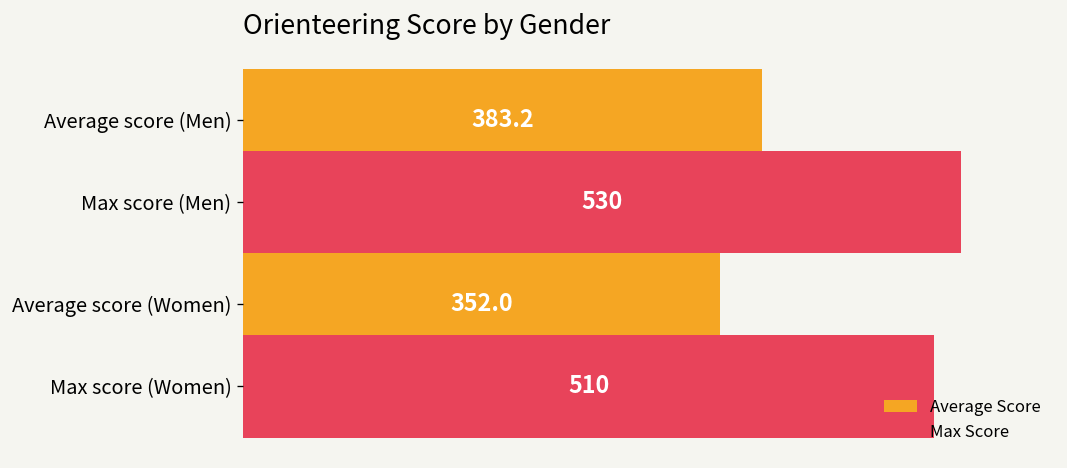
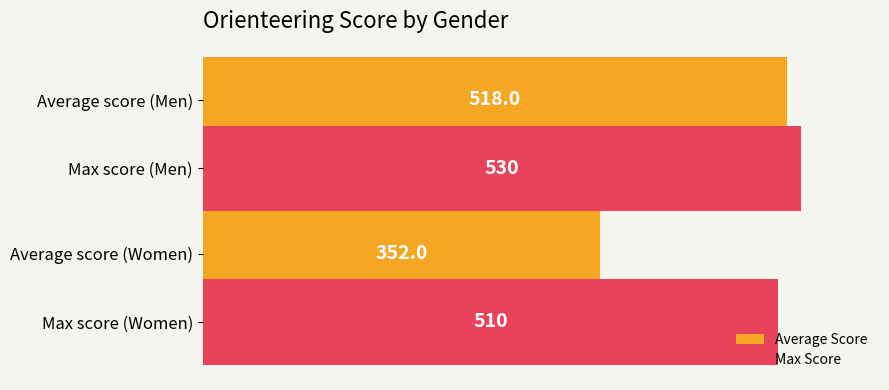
  {
    "Average Score": {
-     "Average score (Men)": 383.2,
+     "Average score (Men)": 518.0,
      "Average score (Women)": 352.0
    },
    "Max Score": {
      "Max score (Men)": 530,
      "Max score (Women)": 510
    }
  }
